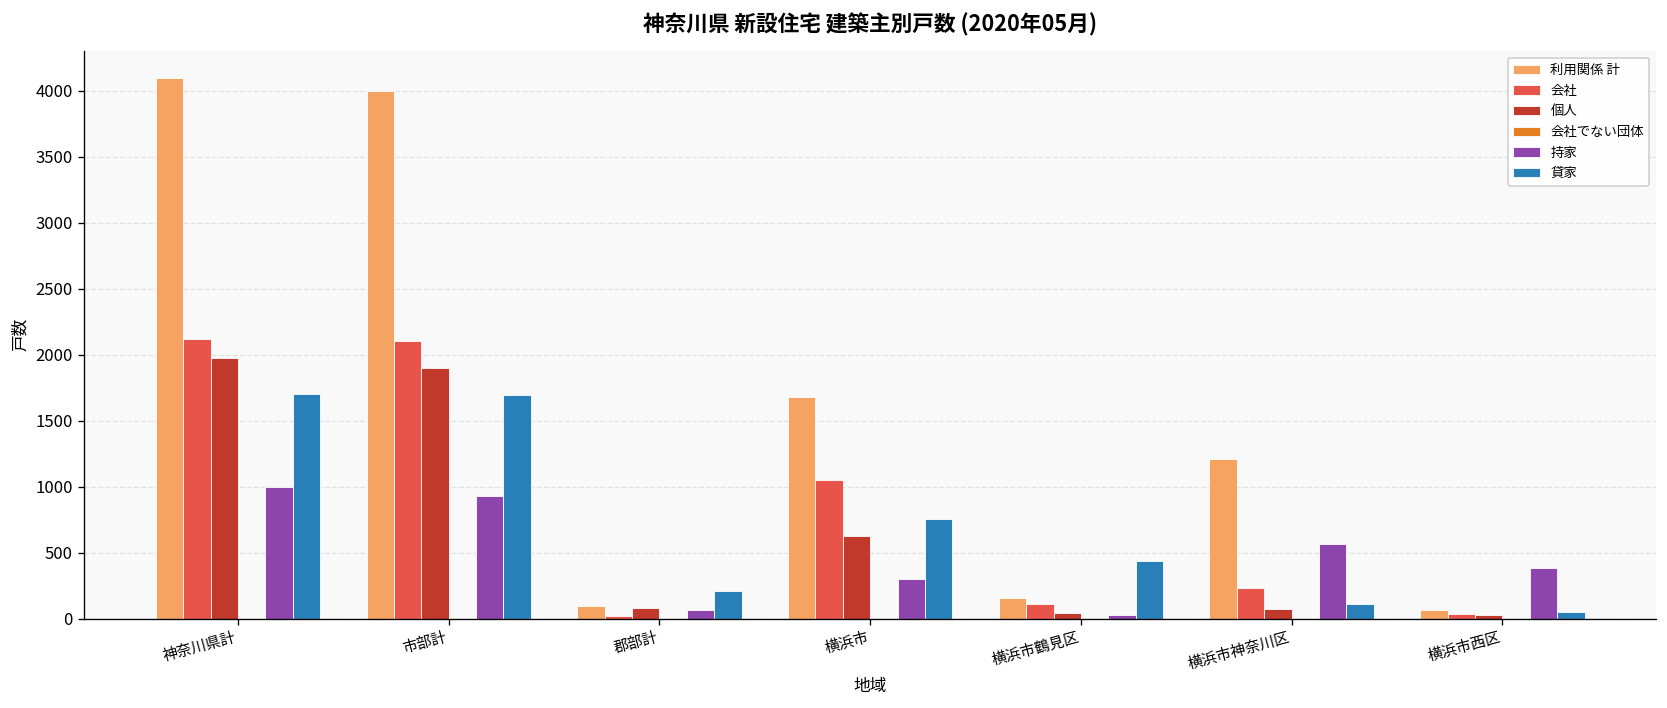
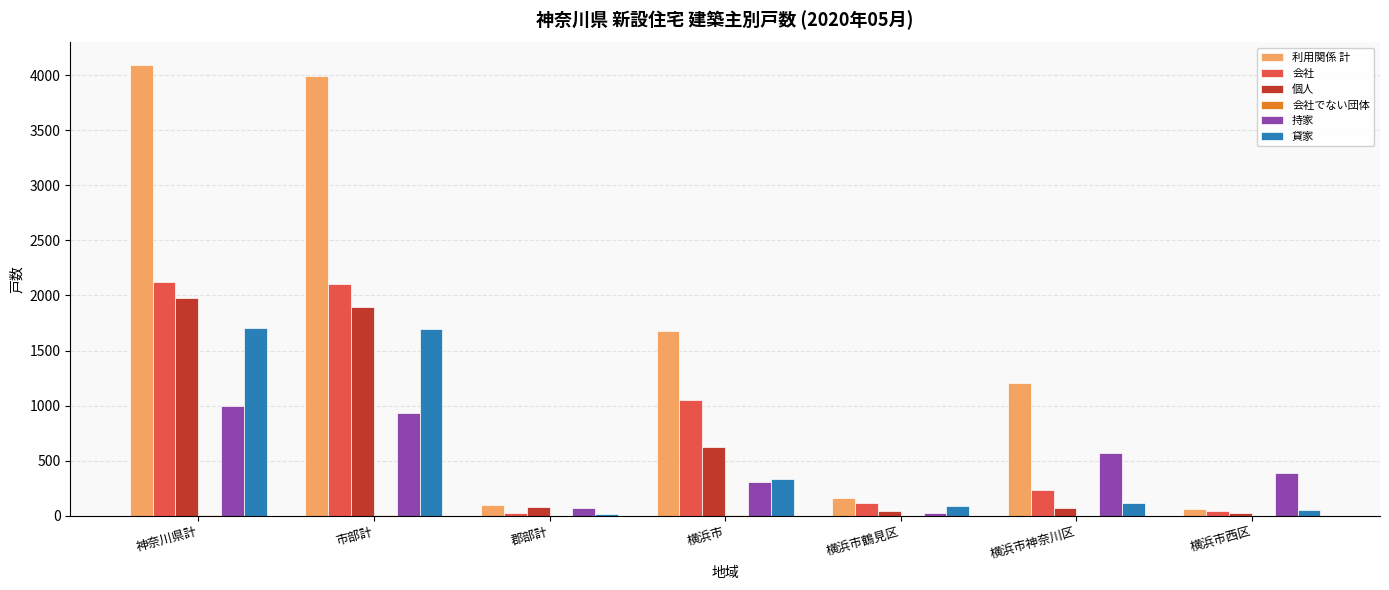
  {
    "利用関係 計": {
      "神奈川県計": 4100,
      "市部計": 4000,
      "郡部計": 100,
      "横浜市": 1680,
      "横浜市鶴見区": 160,
      "横浜市神奈川区": 1210,
      "横浜市西区": 60
    },
    "持家": {
      "神奈川県計": 1000,
      "市部計": 930,
      "郡部計": 70,
      "横浜市": 300,
      "横浜市鶴見区": 20,
      "横浜市神奈川区": 570,
      "横浜市西区": 390
    },
    "貸家": {
      "神奈川県計": 1710,
      "市部計": 1690,
-     "郡部計": 210,
-     "横浜市": 760,
-     "横浜市鶴見区": 430,
+     "郡部計": 10,
+     "横浜市": 330,
+     "横浜市鶴見区": 80,
      "横浜市神奈川区": 110,
      "横浜市西区": 50
    }
  }
